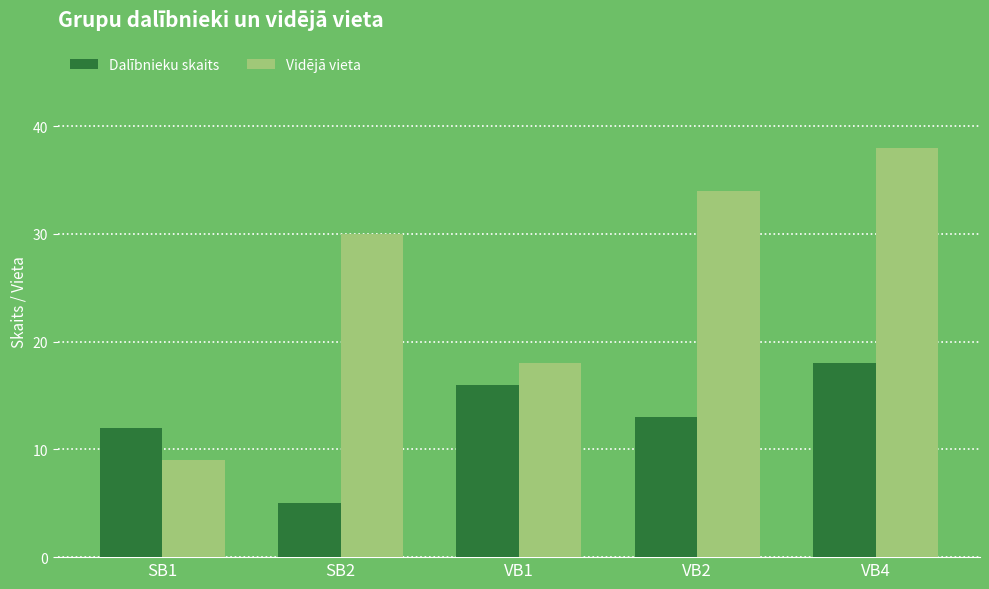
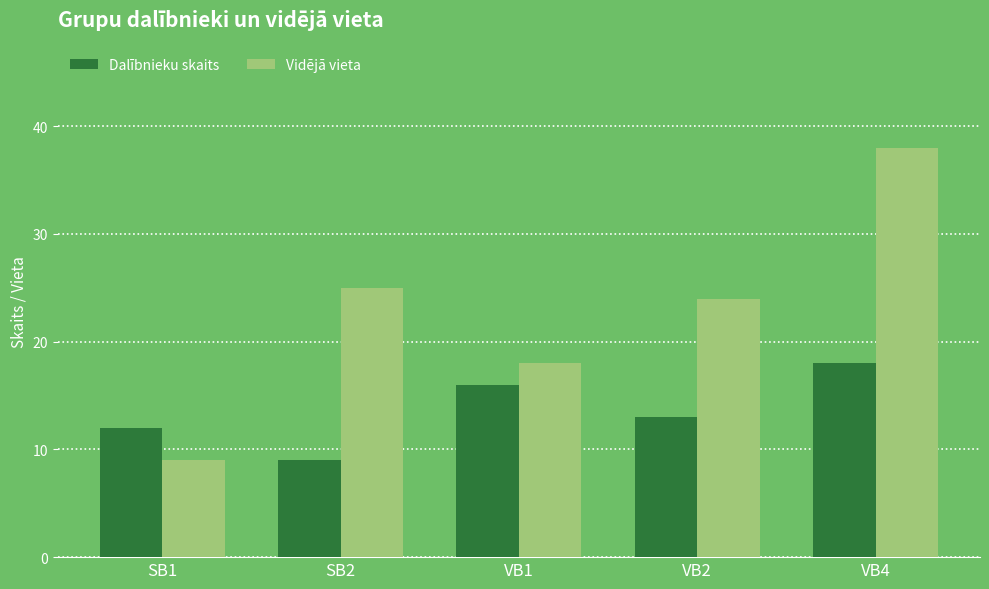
  {
    "Dalībnieku skaits": {
      "SB1": 12,
-     "SB2": 5,
+     "SB2": 9,
      "VB1": 16,
      "VB2": 13,
      "VB4": 18
    },
    "Vidējā vieta": {
      "SB1": 9,
-     "SB2": 30,
+     "SB2": 25,
      "VB1": 18,
-     "VB2": 34,
+     "VB2": 24,
      "VB4": 38
    }
  }
